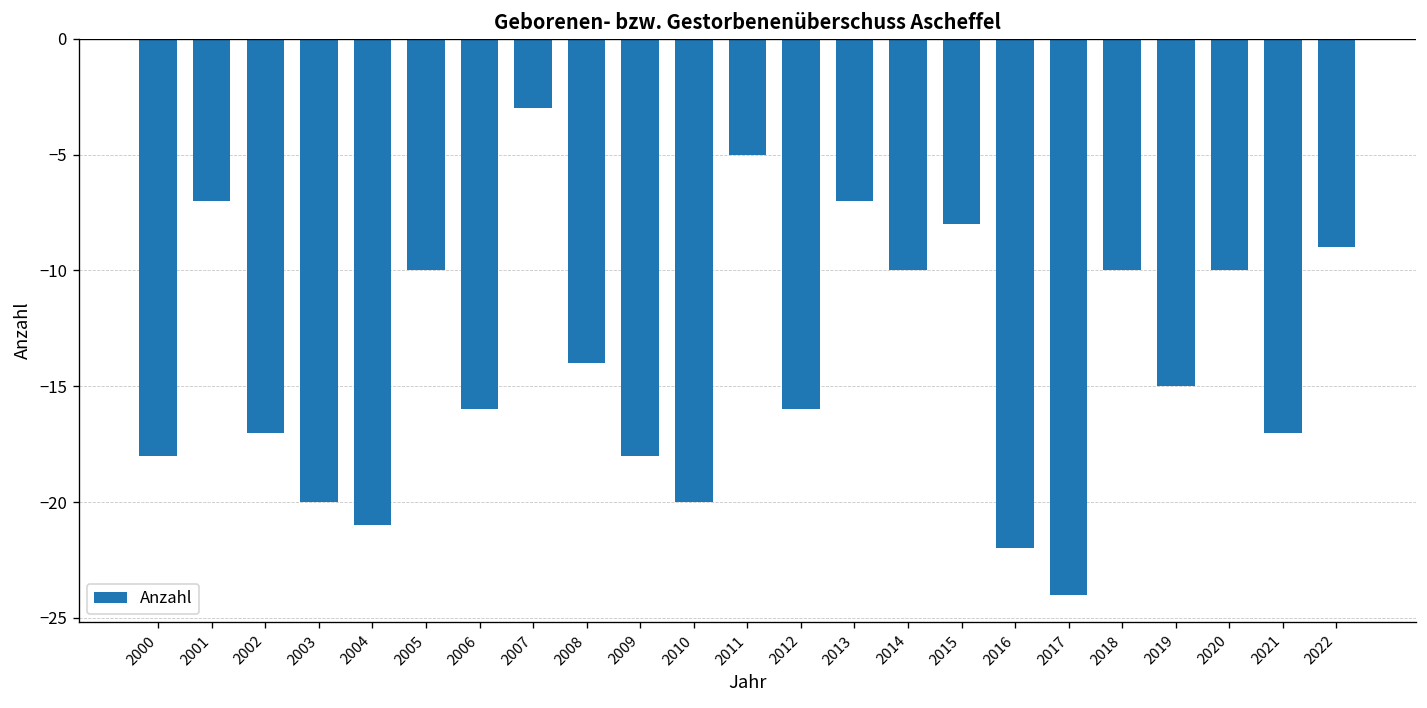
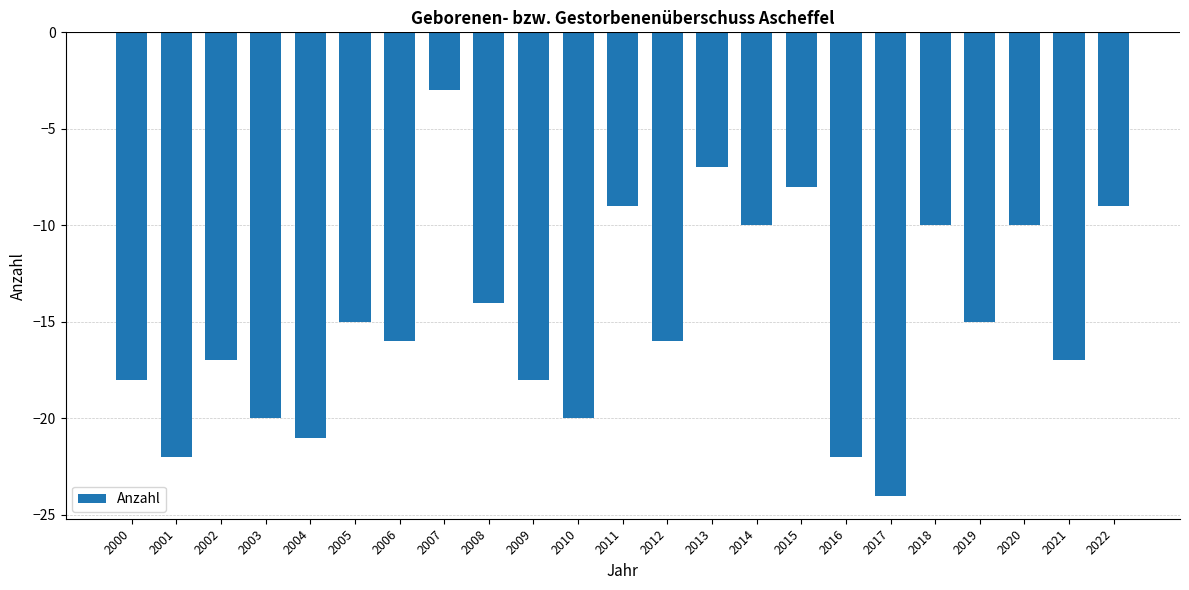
  {
    "2000": -18,
-   "2001": -7,
+   "2001": -22,
    "2002": -17,
    "2003": -20,
    "2004": -21,
-   "2005": -10,
+   "2005": -15,
    "2006": -16,
    "2007": -3,
    "2008": -14,
    "2009": -18,
    "2010": -20,
-   "2011": -5,
+   "2011": -9,
    "2012": -16,
    "2013": -7,
    "2014": -10,
    "2015": -8,
    "2016": -22,
    "2017": -24,
    "2018": -10,
    "2019": -15,
    "2020": -10,
    "2021": -17,
    "2022": -9
  }
